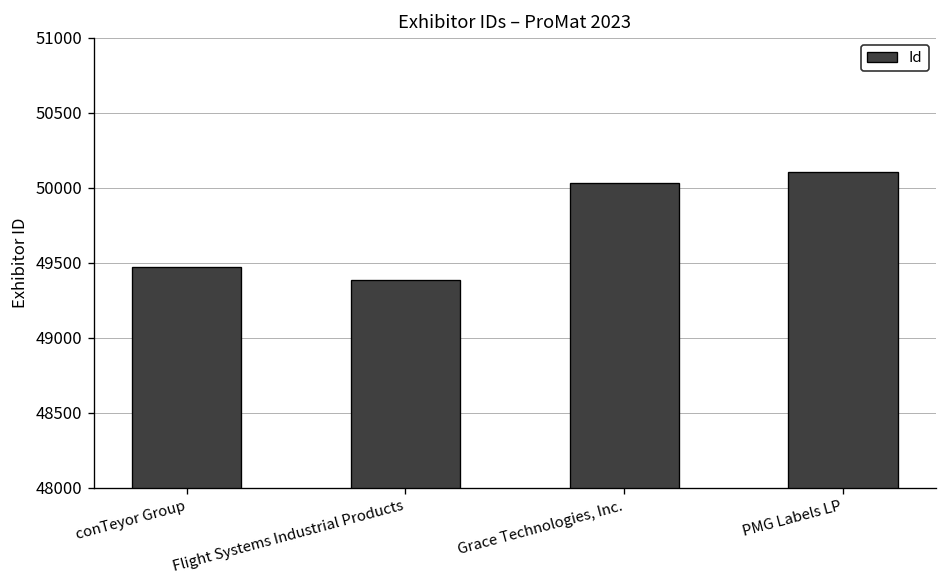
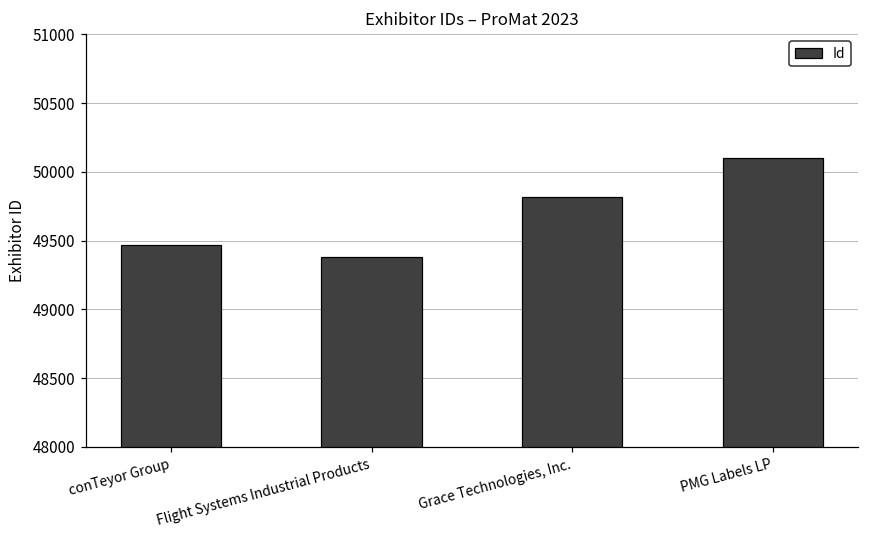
  {
    "conTeyor Group": 49470,
    "Flight Systems Industrial Products": 49380,
-   "Grace Technologies, Inc.": 50030,
+   "Grace Technologies, Inc.": 49820,
    "PMG Labels LP": 50100
  }
